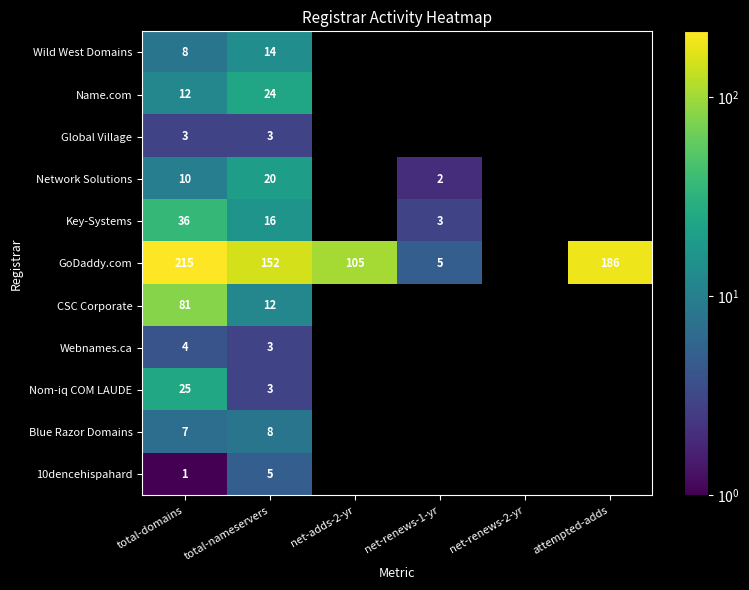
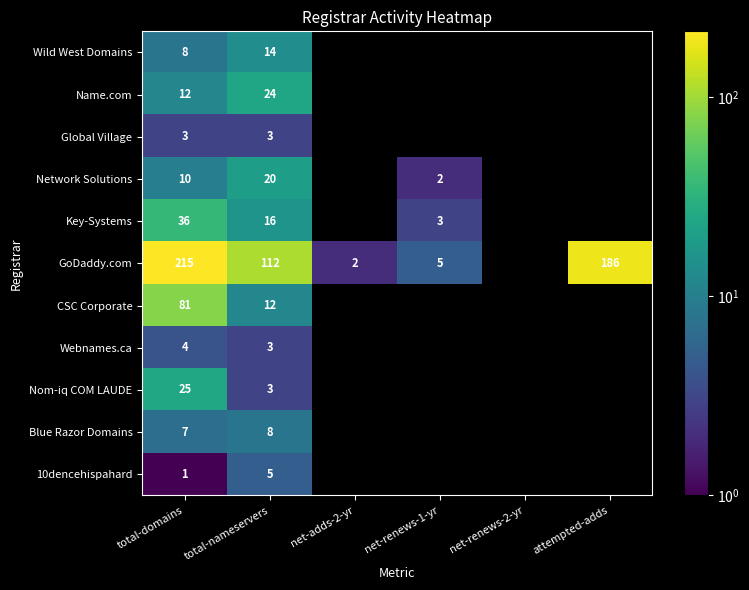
  {
    "Wild West Domains": {
      "total-domains": 8,
      "total-nameservers": 14
    },
    "Name.com": {
      "total-domains": 12,
      "total-nameservers": 24
    },
    "Global Village": {
      "total-domains": 3,
      "total-nameservers": 3
    },
    "Network Solutions": {
      "total-domains": 10,
      "total-nameservers": 20,
      "net-renews-1-yr": 2
    },
    "Key-Systems": {
      "total-domains": 36,
      "total-nameservers": 16,
      "net-renews-1-yr": 3
    },
    "GoDaddy.com": {
      "total-domains": 215,
-     "total-nameservers": 152,
-     "net-adds-2-yr": 105,
+     "total-nameservers": 112,
+     "net-adds-2-yr": 2,
      "net-renews-1-yr": 5,
      "attempted-adds": 186
    },
    "CSC Corporate": {
      "total-domains": 81,
      "total-nameservers": 12
    },
    "Webnames.ca": {
      "total-domains": 4,
      "total-nameservers": 3
    },
    "Nom-iq COM LAUDE": {
      "total-domains": 25,
      "total-nameservers": 3
    },
    "Blue Razor Domains": {
      "total-domains": 7,
      "total-nameservers": 8
    },
    "10dencehispahard": {
      "total-domains": 1,
      "total-nameservers": 5
    }
  }
